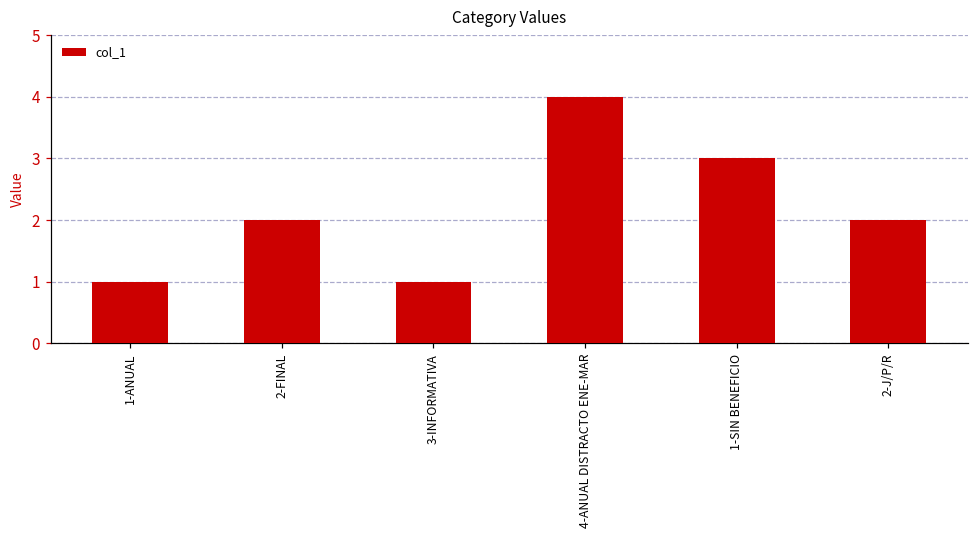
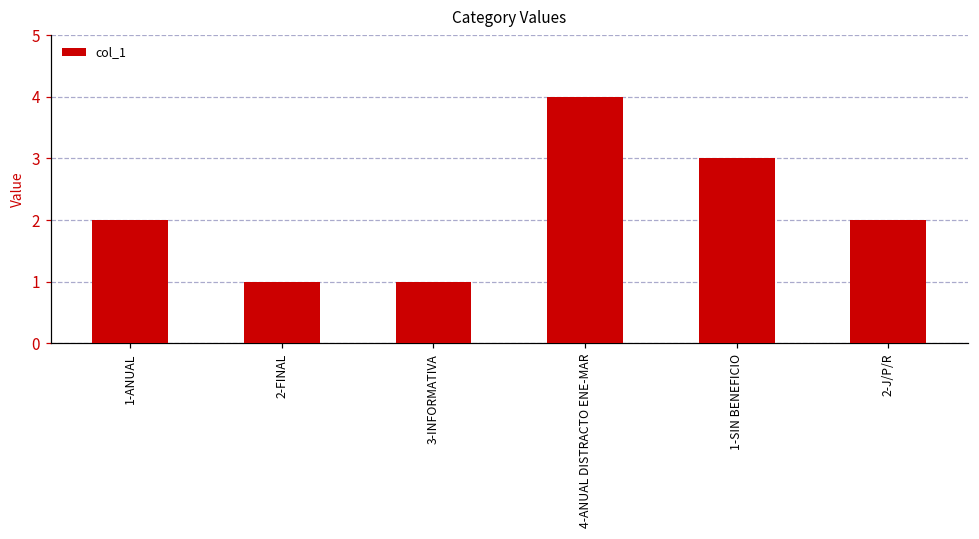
  {
-   "1-ANUAL": 1,
-   "2-FINAL": 2,
+   "1-ANUAL": 2,
+   "2-FINAL": 1,
    "3-INFORMATIVA": 1,
    "4-ANUAL DISTRACTO ENE-MAR": 4,
    "1-SIN BENEFICIO": 3,
    "2-J/P/R": 2
  }
